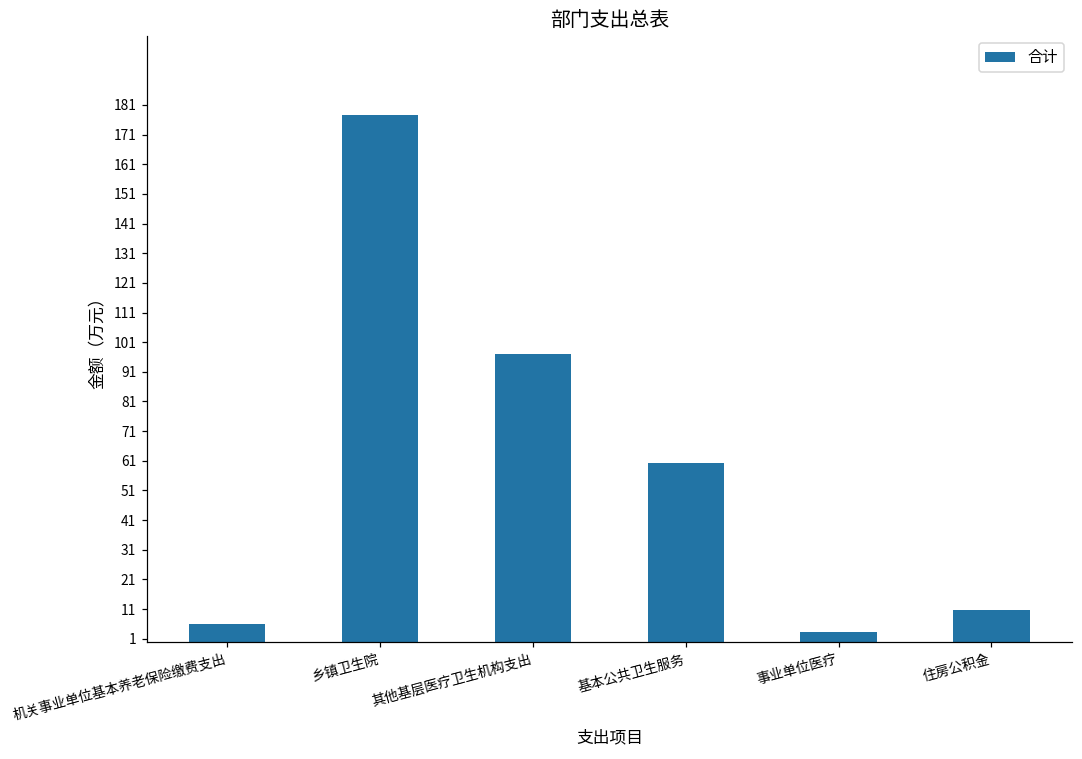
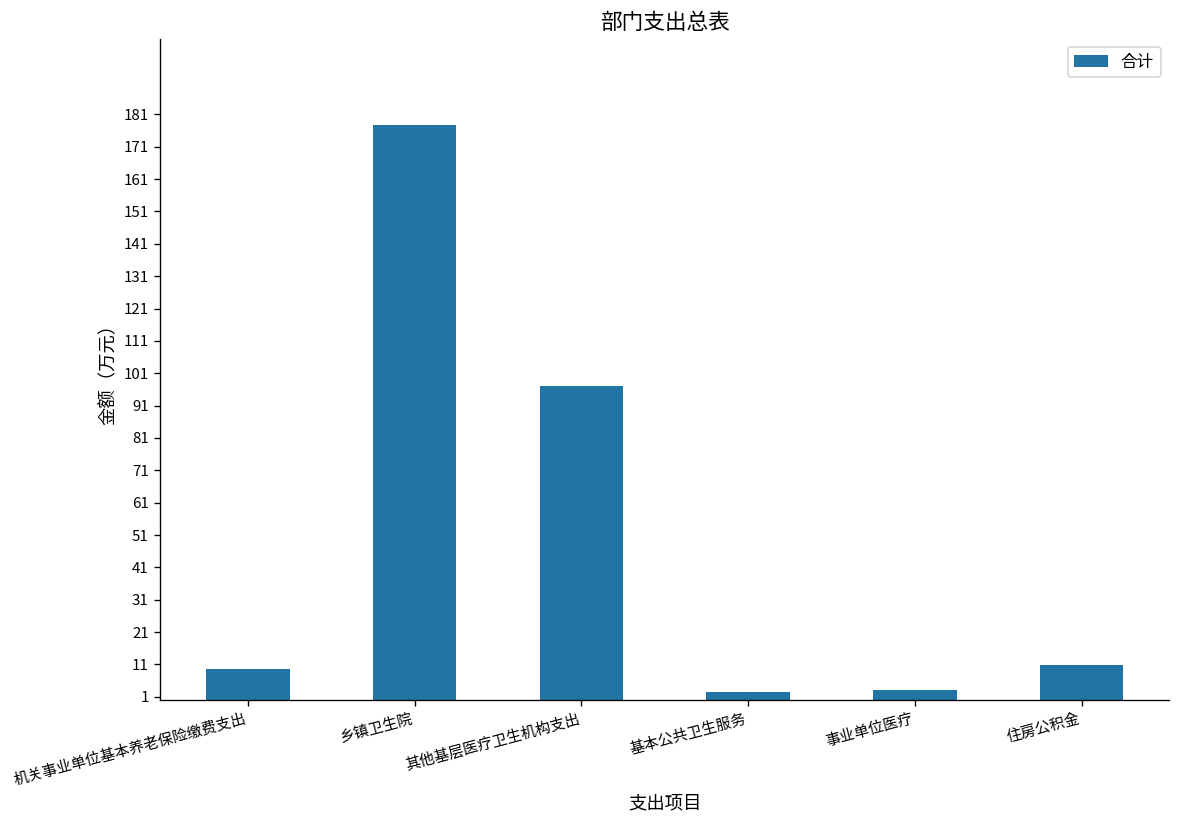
  {
-   "机关事业单位基本养老保险缴费支出": 6,
+   "机关事业单位基本养老保险缴费支出": 9,
    "乡镇卫生院": 178,
    "其他基层医疗卫生机构支出": 97,
-   "基本公共卫生服务": 60,
+   "基本公共卫生服务": 2,
    "事业单位医疗": 3,
    "住房公积金": 11
  }
